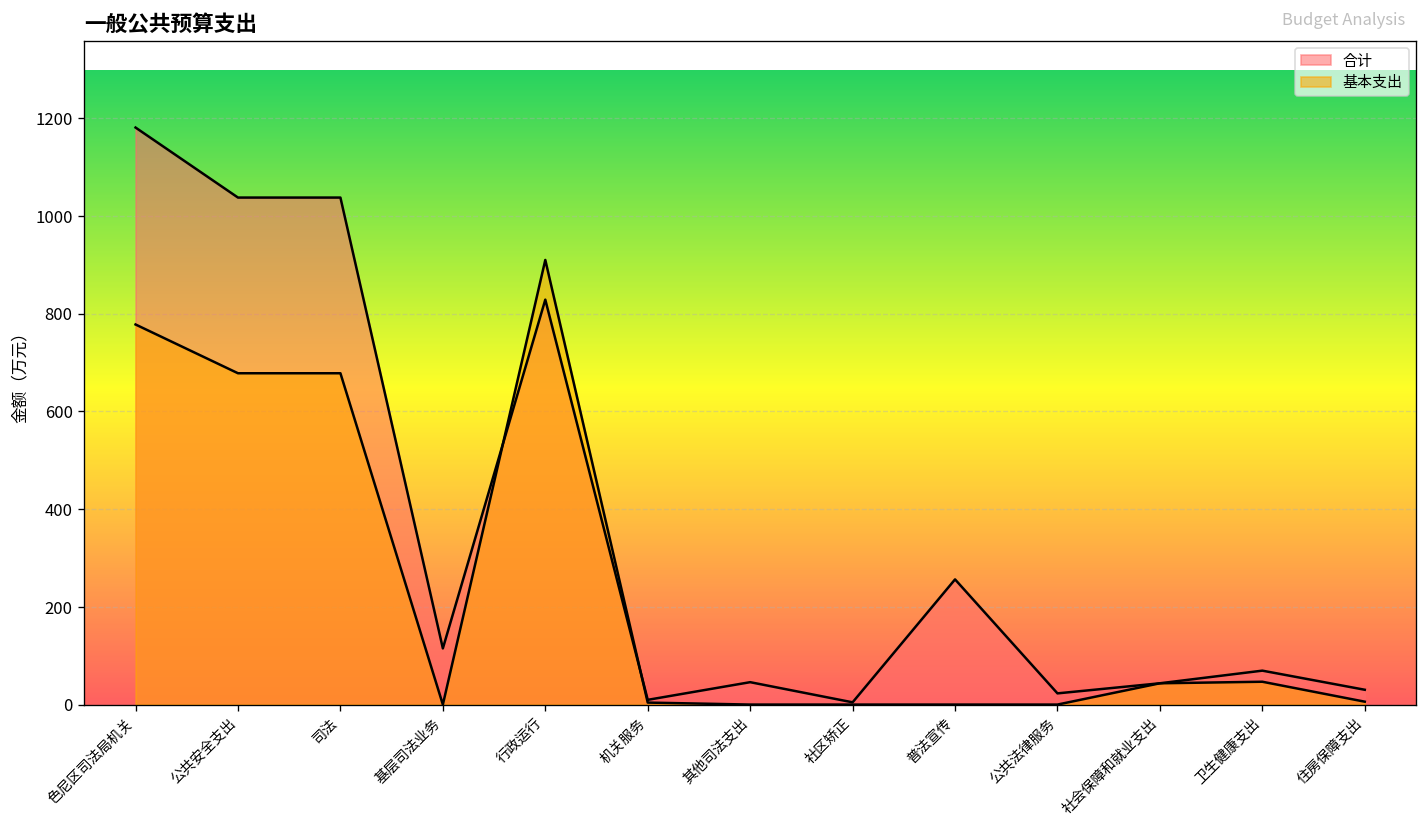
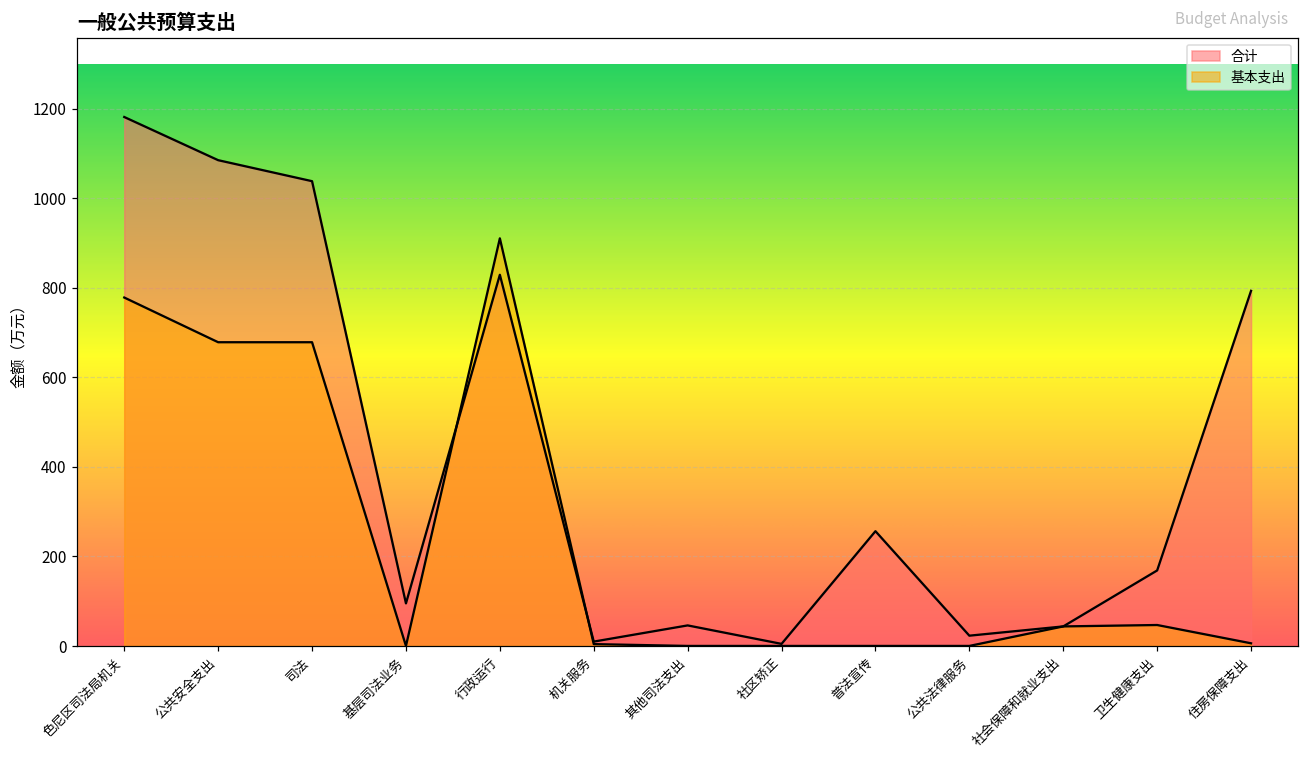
  {
    "合计": {
      "色尼区司法局机关": 1180,
-     "公共安全支出": 1040,
+     "公共安全支出": 1080,
      "司法": 1040,
-     "基层司法业务": 120,
+     "基层司法业务": 100,
      "行政运行": 830,
      "其他司法支出": 50,
      "普法宣传": 260,
      "公共法律服务": 20,
-     "卫生健康支出": 70,
-     "住房保障支出": 30
+     "卫生健康支出": 170,
+     "住房保障支出": 790
    },
    "基本支出": {
      "色尼区司法局机关": 780,
      "公共安全支出": 680,
      "司法": 680,
      "基层司法业务": 0,
      "行政运行": 910,
      "其他司法支出": 0,
      "普法宣传": 0,
      "公共法律服务": 0,
      "卫生健康支出": 50,
      "住房保障支出": 10
    }
  }
